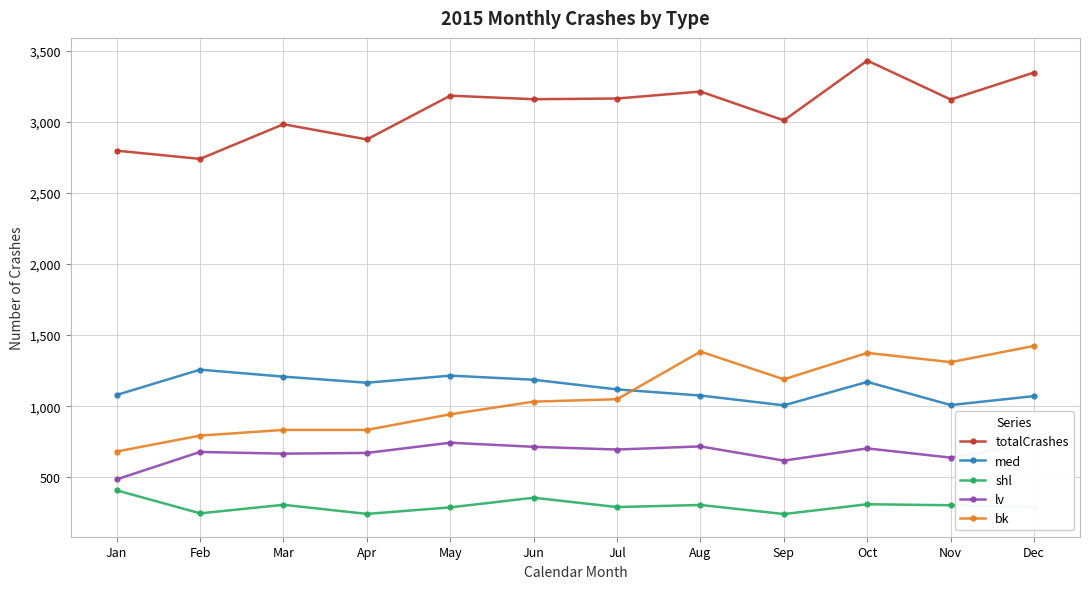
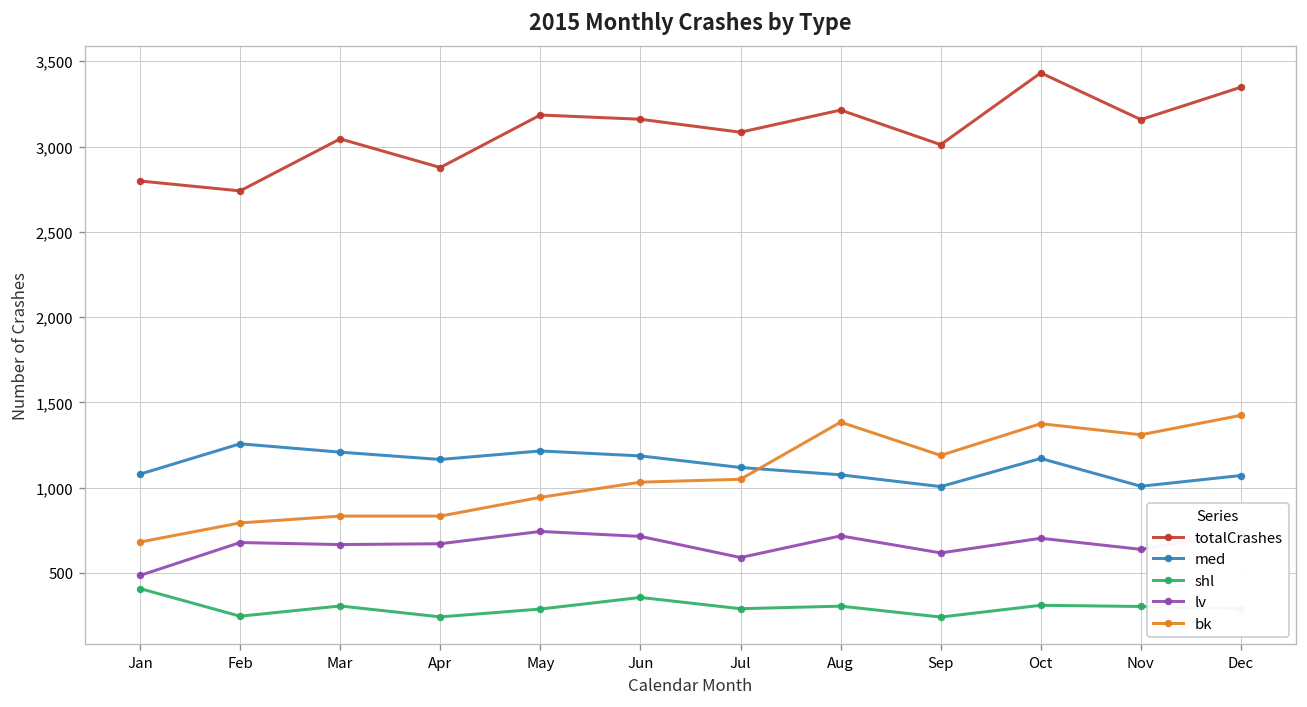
  {
    "totalCrashes": {
      "Jan": "2,800",
      "Feb": "2,740",
-     "Mar": "2,980",
+     "Mar": "3,050",
      "Apr": "2,880",
      "May": "3,190",
      "Jun": "3,160",
-     "Jul": "3,170",
+     "Jul": "3,080",
      "Aug": "3,210",
      "Sep": "3,010",
      "Oct": "3,430",
      "Nov": "3,160",
      "Dec": "3,350"
    },
    "med": {
      "Jan": "1,080",
      "Feb": "1,260",
      "Mar": "1,210",
      "Apr": "1,170",
      "May": "1,220",
      "Jun": "1,190",
      "Jul": "1,120",
      "Aug": "1,080",
      "Sep": "1,010",
      "Oct": "1,170",
      "Nov": "1,010",
      "Dec": "1,070"
    },
    "shl": {
      "Jan": "410",
      "Feb": "250",
      "Mar": "310",
      "Apr": "240",
      "May": "290",
      "Jun": "360",
      "Jul": "290",
      "Aug": "310",
      "Sep": "240",
      "Oct": "310",
      "Nov": "300"
    },
    "lv": {
      "Jan": "490",
      "Feb": "680",
      "Mar": "670",
      "Apr": "670",
      "May": "740",
      "Jun": "710",
-     "Jul": "700",
+     "Jul": "590",
      "Aug": "720",
      "Sep": "620",
      "Oct": "700",
      "Nov": "640"
    },
    "bk": {
      "Jan": "680",
      "Feb": "790",
      "Mar": "830",
      "Apr": "830",
      "May": "940",
      "Jun": "1,030",
      "Jul": "1,050",
      "Aug": "1,380",
      "Sep": "1,190",
      "Oct": "1,380",
      "Nov": "1,310",
      "Dec": "1,420"
    }
  }
